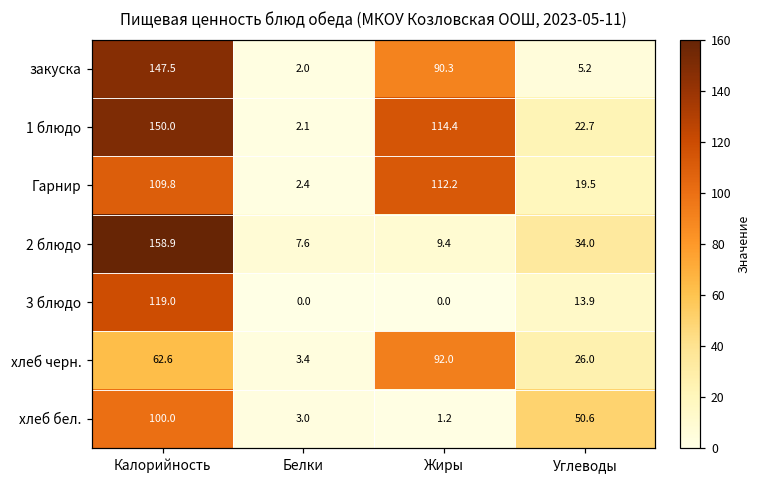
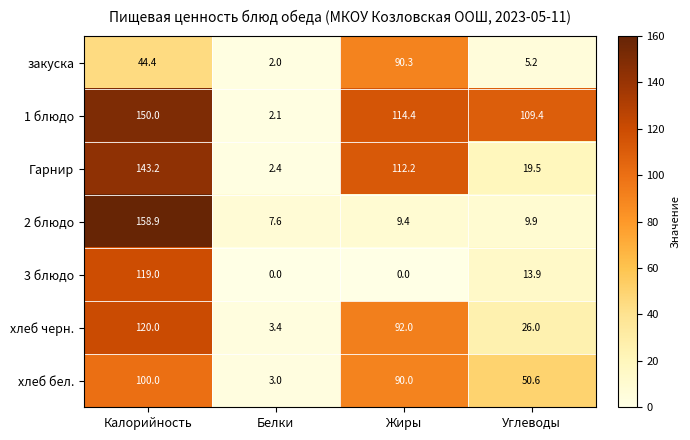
  {
    "закуска": {
-     "Калорийность": 147.5,
+     "Калорийность": 44.4,
      "Белки": 2.0,
      "Жиры": 90.3,
      "Углеводы": 5.2
    },
    "1 блюдо": {
      "Калорийность": 150.0,
      "Белки": 2.1,
      "Жиры": 114.4,
-     "Углеводы": 22.7
+     "Углеводы": 109.4
    },
    "Гарнир": {
-     "Калорийность": 109.8,
+     "Калорийность": 143.2,
      "Белки": 2.4,
      "Жиры": 112.2,
      "Углеводы": 19.5
    },
    "2 блюдо": {
      "Калорийность": 158.9,
      "Белки": 7.6,
      "Жиры": 9.4,
-     "Углеводы": 34.0
+     "Углеводы": 9.9
    },
    "3 блюдо": {
      "Калорийность": 119.0,
      "Белки": 0.0,
      "Жиры": 0.0,
      "Углеводы": 13.9
    },
    "хлеб черн.": {
-     "Калорийность": 62.6,
+     "Калорийность": 120.0,
      "Белки": 3.4,
      "Жиры": 92.0,
      "Углеводы": 26.0
    },
    "хлеб бел.": {
      "Калорийность": 100.0,
      "Белки": 3.0,
-     "Жиры": 1.2,
+     "Жиры": 90.0,
      "Углеводы": 50.6
    }
  }
